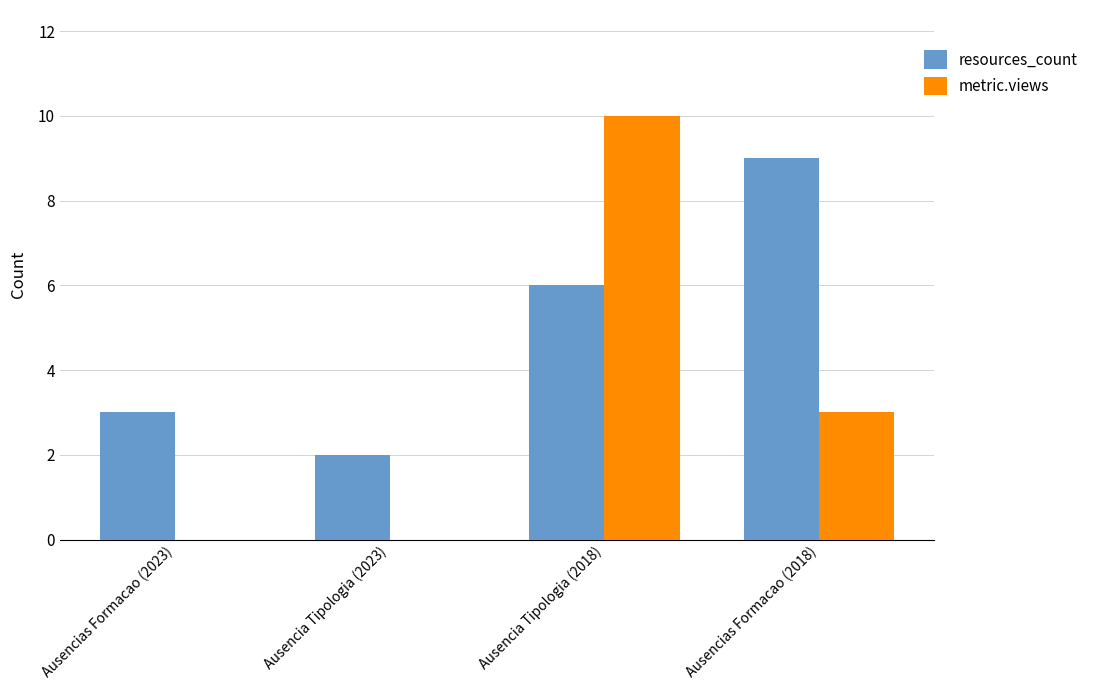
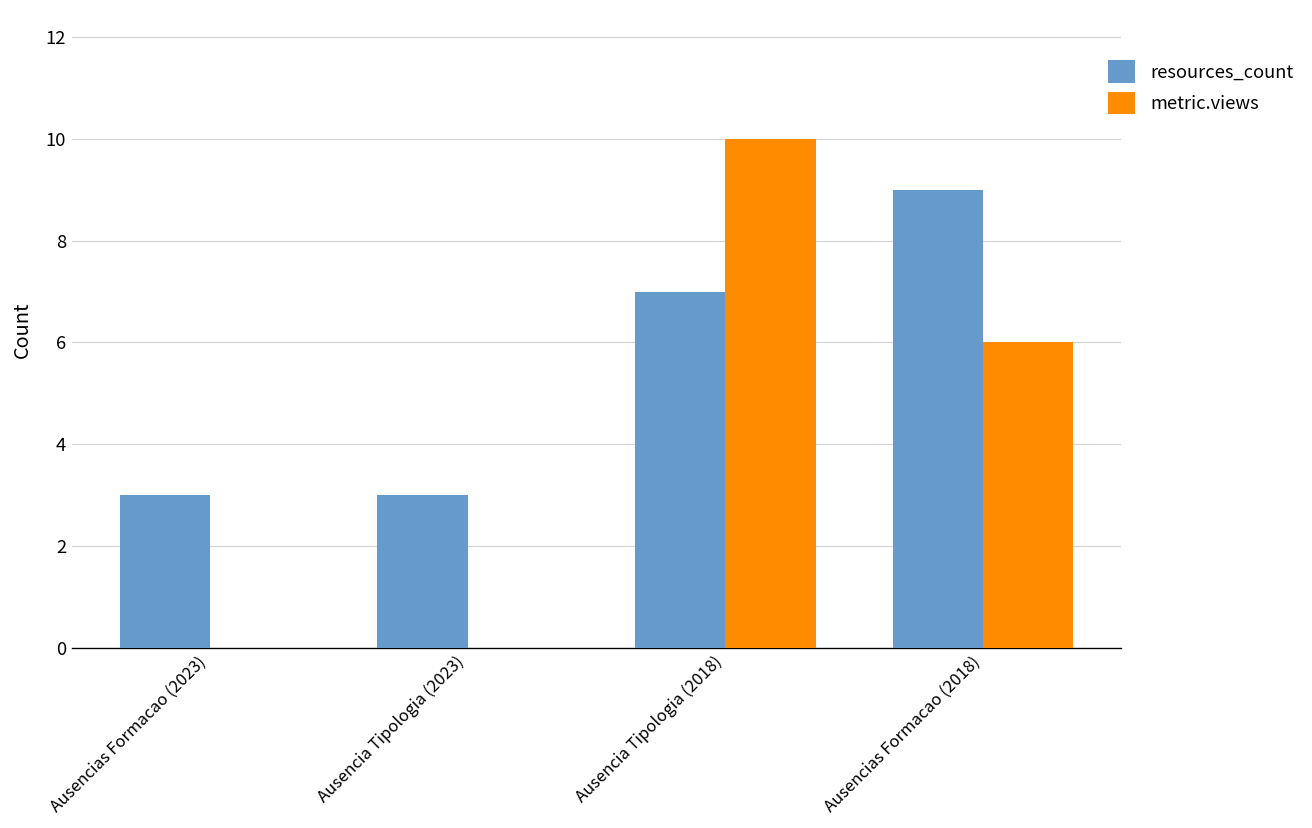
  {
    "resources_count": {
      "Ausencias Formacao (2023)": 3,
-     "Ausencia Tipologia (2023)": 2,
-     "Ausencia Tipologia (2018)": 6,
+     "Ausencia Tipologia (2023)": 3,
+     "Ausencia Tipologia (2018)": 7,
      "Ausencias Formacao (2018)": 9
    },
    "metric.views": {
      "Ausencias Formacao (2023)": 0,
      "Ausencia Tipologia (2023)": 0,
      "Ausencia Tipologia (2018)": 10,
-     "Ausencias Formacao (2018)": 3
+     "Ausencias Formacao (2018)": 6
    }
  }
